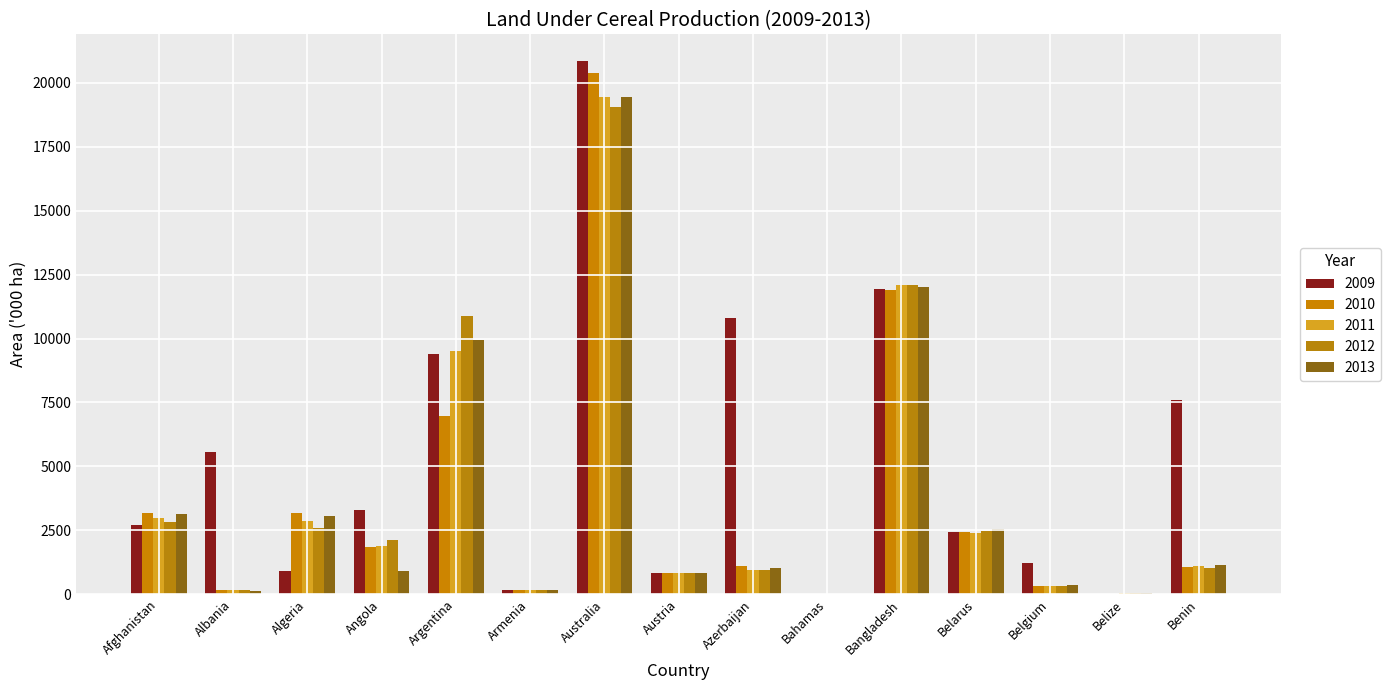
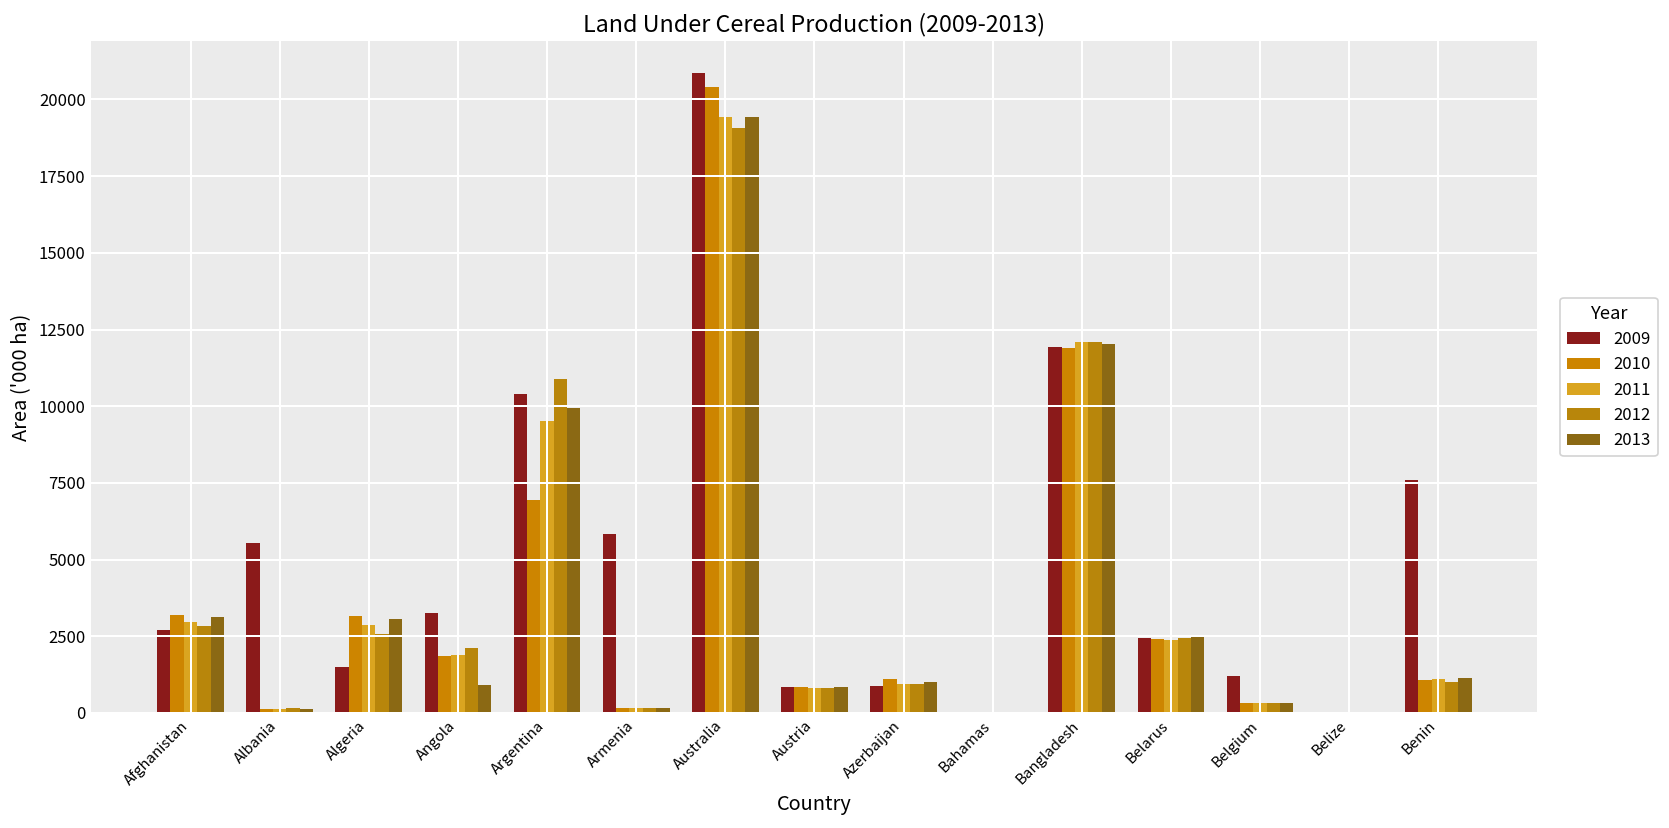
  {
    "2009": {
      "Afghanistan": 2700,
      "Albania": 5500,
-     "Algeria": 900,
+     "Algeria": 1500,
      "Angola": 3300,
-     "Argentina": 9400,
-     "Armenia": 200,
+     "Argentina": 10400,
+     "Armenia": 5800,
      "Australia": 20900,
      "Austria": 800,
-     "Azerbaijan": 10800,
+     "Azerbaijan": 900,
      "Bangladesh": 11900,
      "Belarus": 2400,
      "Belgium": 1200,
      "Benin": 7600
    }
  }
